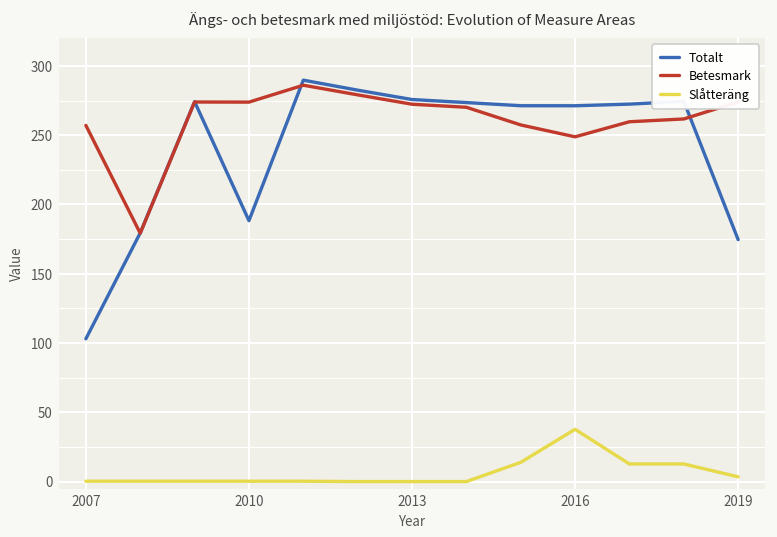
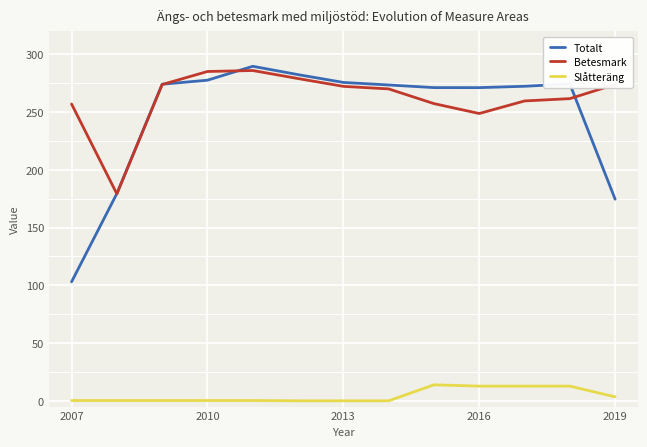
  {
    "Totalt": {
      "2007": 103,
-     "2010": 188,
+     "2010": 278,
      "2013": 276,
      "2016": 271,
      "2019": 175
    },
    "Betesmark": {
      "2007": 257,
-     "2010": 274,
+     "2010": 285,
      "2013": 272,
      "2016": 249
    },
    "Slåtteräng": {
      "2007": 0,
      "2010": 0,
      "2013": 0,
-     "2016": 38,
+     "2016": 13,
      "2019": 3
    }
  }
